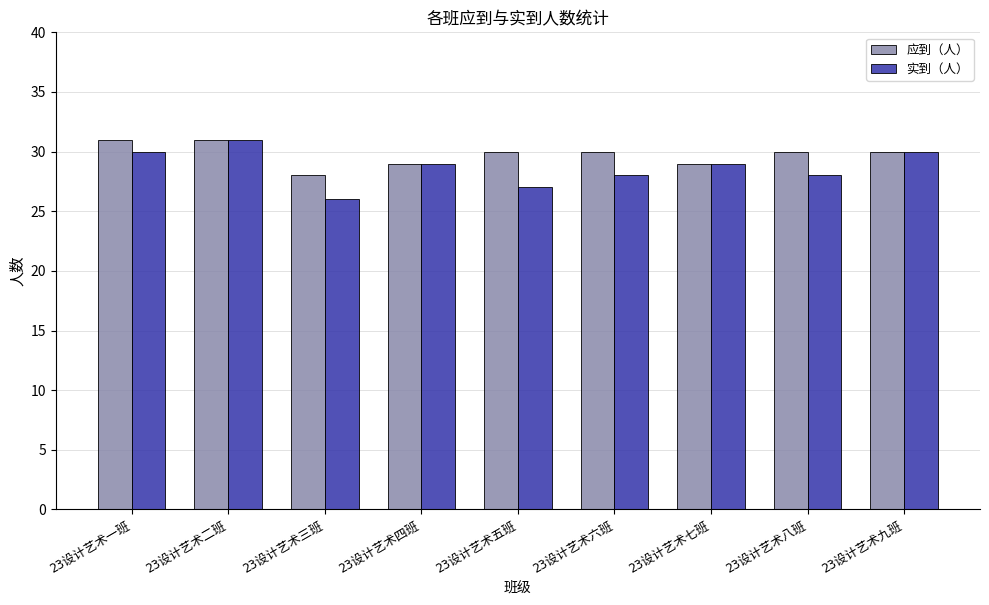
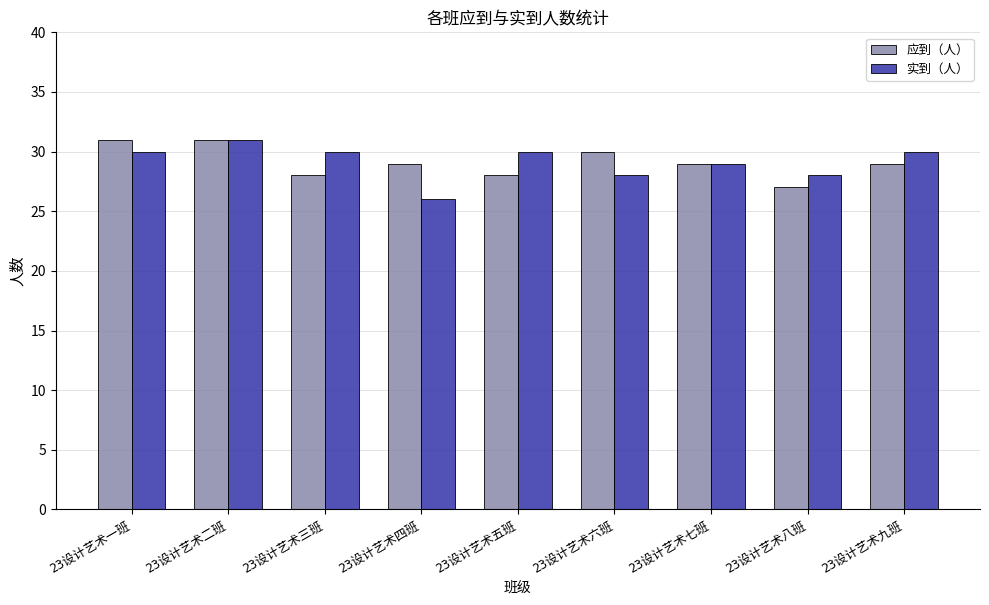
  {
    "应到（人）": {
      "23设计艺术一班": 31,
      "23设计艺术二班": 31,
      "23设计艺术三班": 28,
      "23设计艺术四班": 29,
-     "23设计艺术五班": 30,
+     "23设计艺术五班": 28,
      "23设计艺术六班": 30,
      "23设计艺术七班": 29,
-     "23设计艺术八班": 30,
-     "23设计艺术九班": 30
+     "23设计艺术八班": 27,
+     "23设计艺术九班": 29
    },
    "实到（人）": {
      "23设计艺术一班": 30,
      "23设计艺术二班": 31,
-     "23设计艺术三班": 26,
-     "23设计艺术四班": 29,
-     "23设计艺术五班": 27,
+     "23设计艺术三班": 30,
+     "23设计艺术四班": 26,
+     "23设计艺术五班": 30,
      "23设计艺术六班": 28,
      "23设计艺术七班": 29,
      "23设计艺术八班": 28,
      "23设计艺术九班": 30
    }
  }
